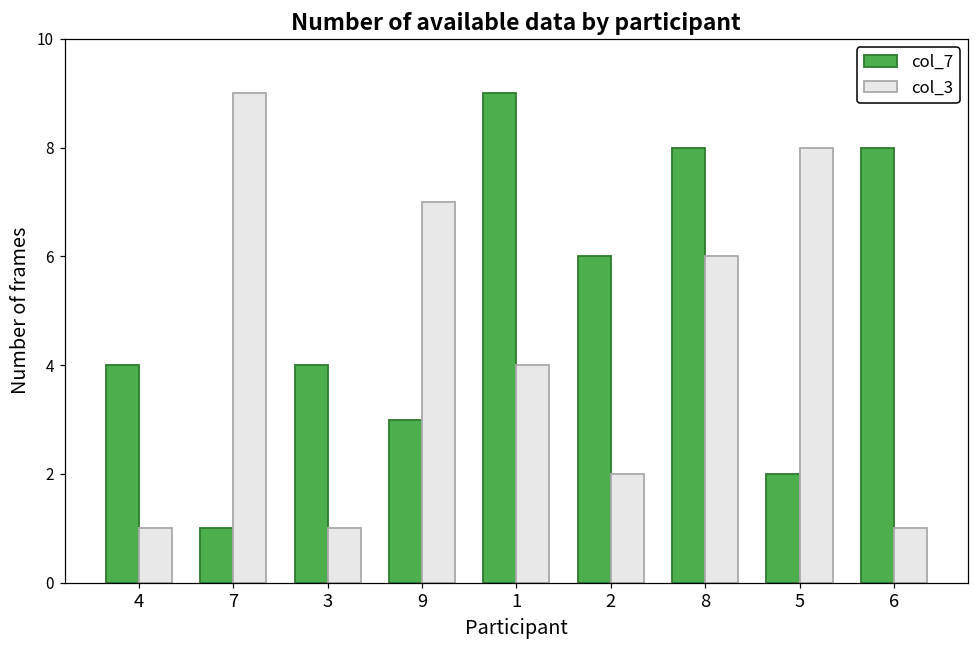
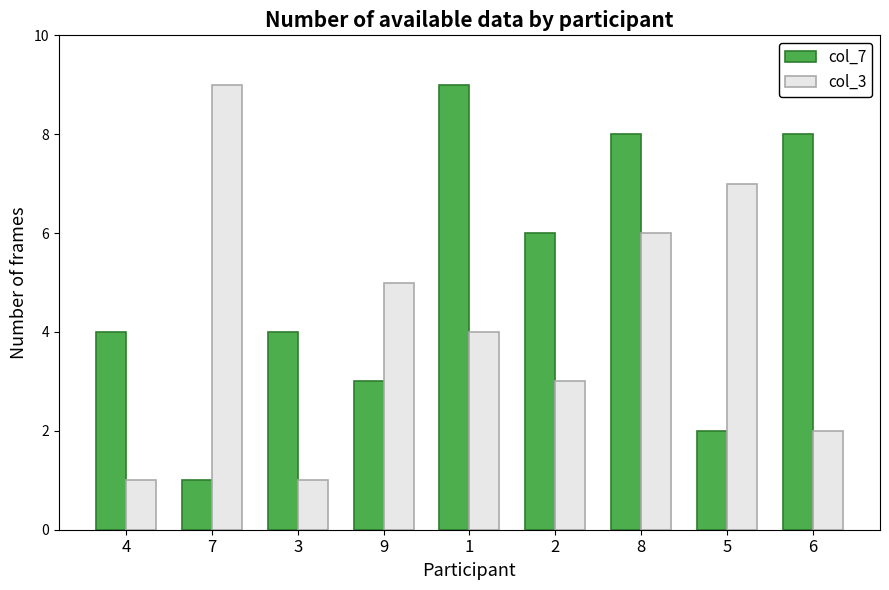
  {
    "col_7": {
      "4": 4,
      "7": 1,
      "3": 4,
      "9": 3,
      "1": 9,
      "2": 6,
      "8": 8,
      "5": 2,
      "6": 8
    },
    "col_3": {
      "4": 1,
      "7": 9,
      "3": 1,
-     "9": 7,
+     "9": 5,
      "1": 4,
-     "2": 2,
+     "2": 3,
      "8": 6,
-     "5": 8,
-     "6": 1
+     "5": 7,
+     "6": 2
    }
  }
